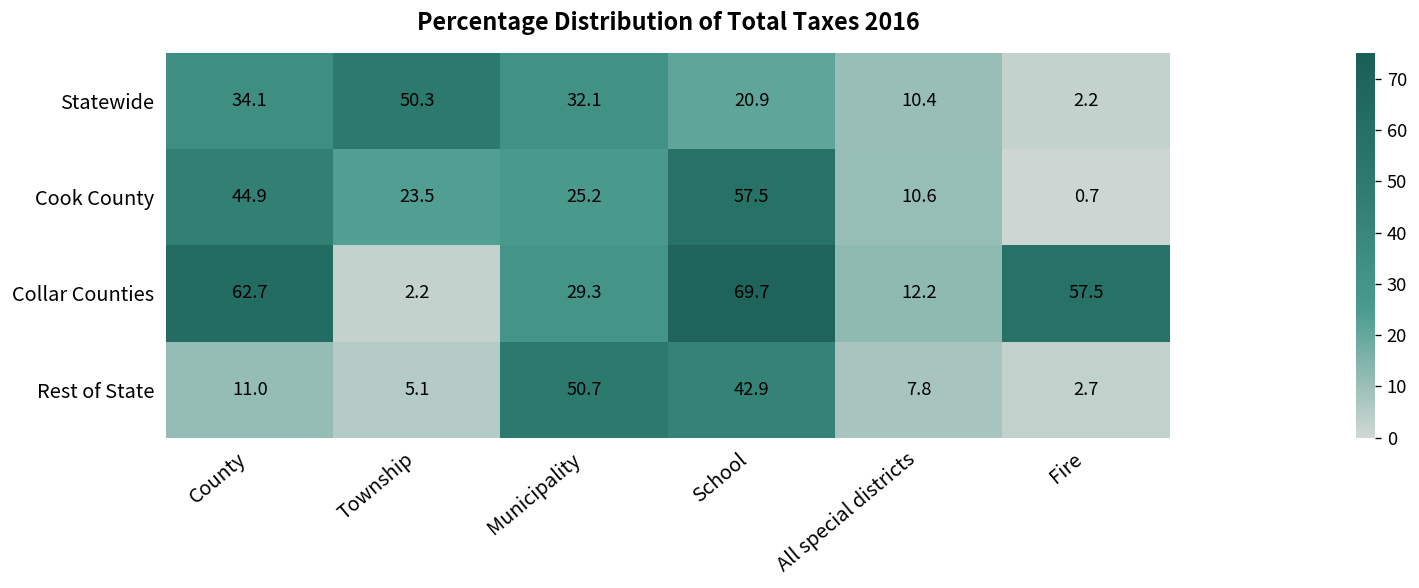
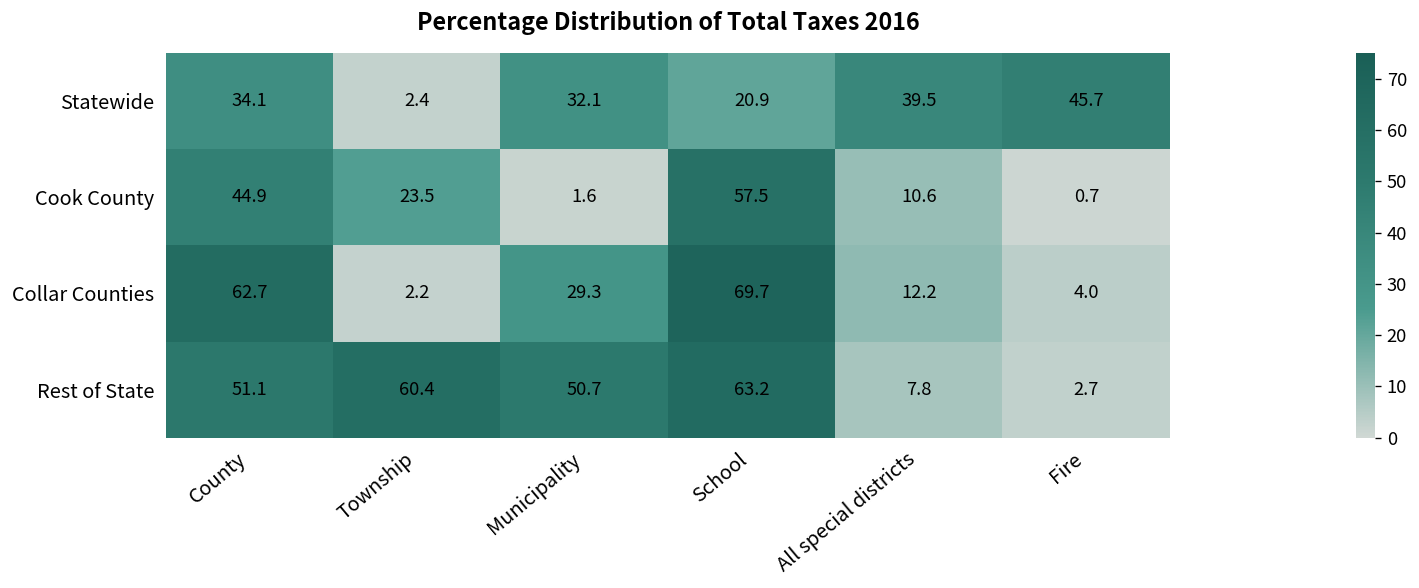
  {
    "Statewide": {
      "County": 34.1,
-     "Township": 50.3,
+     "Township": 2.4,
      "Municipality": 32.1,
      "School": 20.9,
-     "All special districts": 10.4,
-     "Fire": 2.2
+     "All special districts": 39.5,
+     "Fire": 45.7
    },
    "Cook County": {
      "County": 44.9,
      "Township": 23.5,
-     "Municipality": 25.2,
+     "Municipality": 1.6,
      "School": 57.5,
      "All special districts": 10.6,
      "Fire": 0.7
    },
    "Collar Counties": {
      "County": 62.7,
      "Township": 2.2,
      "Municipality": 29.3,
      "School": 69.7,
      "All special districts": 12.2,
-     "Fire": 57.5
+     "Fire": 4.0
    },
    "Rest of State": {
-     "County": 11.0,
-     "Township": 5.1,
+     "County": 51.1,
+     "Township": 60.4,
      "Municipality": 50.7,
-     "School": 42.9,
+     "School": 63.2,
      "All special districts": 7.8,
      "Fire": 2.7
    }
  }
